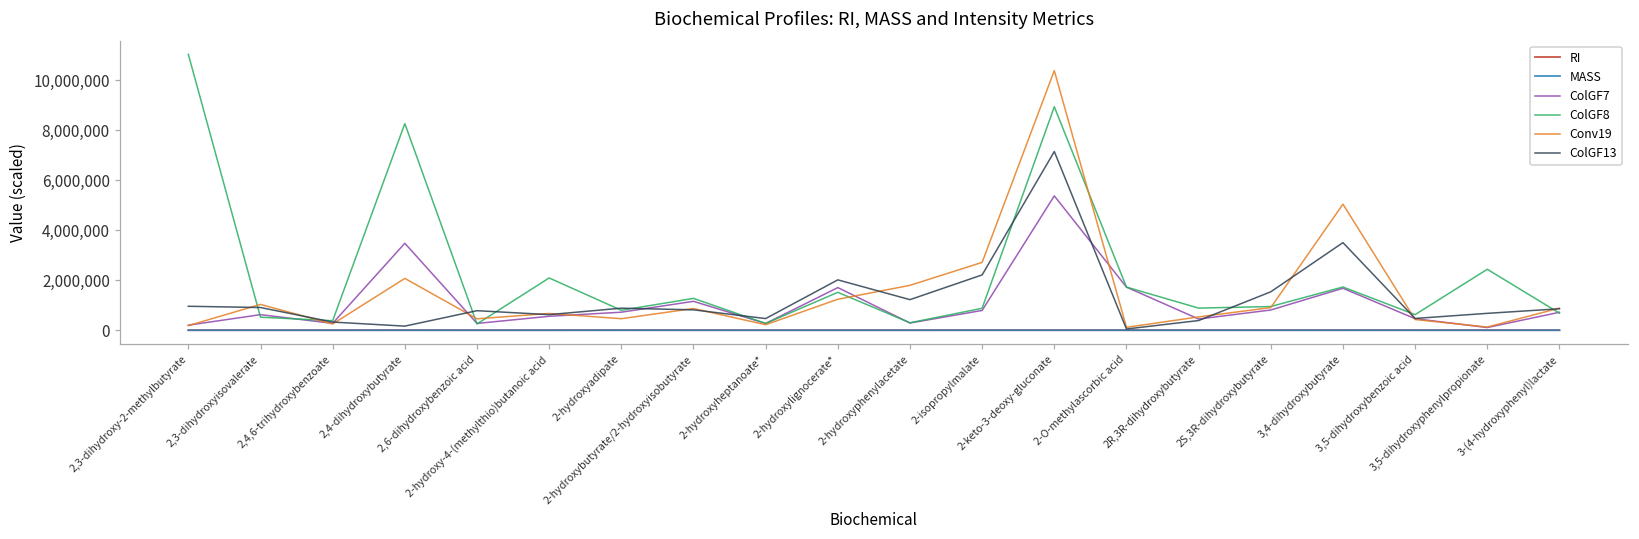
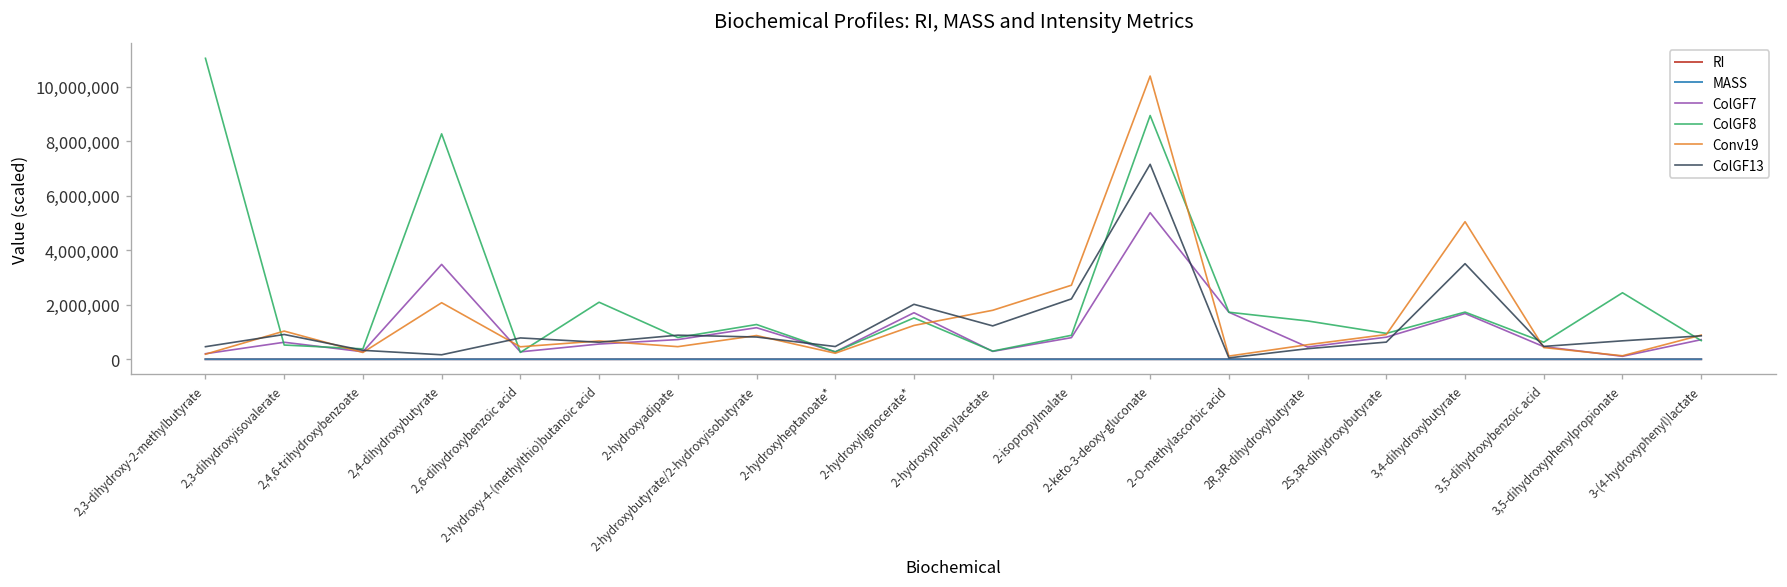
  {
    "MASS": {
      "2,3-dihydroxy-2-methylbutyrate": "0",
      "2,3-dihydroxyisovalerate": "0",
      "2,4,6-trihydroxybenzoate": "0",
      "2,4-dihydroxybutyrate": "0",
      "2,6-dihydroxybenzoic acid": "0",
      "2-hydroxy-4-(methylthio)butanoic acid": "0",
      "2-hydroxyadipate": "0",
      "2-hydroxybutyrate/2-hydroxyisobutyrate": "0",
      "2-hydroxyheptanoate*": "0",
      "2-hydroxylignocerate*": "0",
      "2-hydroxyphenylacetate": "0",
      "2-isopropylmalate": "0",
      "2-keto-3-deoxy-gluconate": "0",
      "2R,3R-dihydroxybutyrate": "0",
      "2S,3R-dihydroxybutyrate": "0",
      "3,4-dihydroxybutyrate": "0",
      "3,5-dihydroxybenzoic acid": "0",
      "3-(4-hydroxyphenyl)lactate": "0"
    },
    "ColGF7": {
      "2,4-dihydroxybutyrate": "3,500,000",
      "2-hydroxybutyrate/2-hydroxyisobutyrate": "1,200,000",
      "2-hydroxylignocerate*": "1,700,000",
      "2-keto-3-deoxy-gluconate": "5,400,000"
    },
    "ColGF8": {
      "2,3-dihydroxy-2-methylbutyrate": "11,000,000",
      "2,4-dihydroxybutyrate": "8,300,000",
      "2-hydroxy-4-(methylthio)butanoic acid": "2,100,000",
      "2-hydroxybutyrate/2-hydroxyisobutyrate": "1,300,000",
      "2-hydroxylignocerate*": "1,500,000",
      "2-keto-3-deoxy-gluconate": "8,900,000",
-     "2R,3R-dihydroxybutyrate": "900,000",
+     "2R,3R-dihydroxybutyrate": "1,400,000",
      "3,5-dihydroxybenzoic acid": "600,000",
      "3,5-dihydroxyphenylpropionate": "2,400,000"
    },
    "Conv19": {
      "2,3-dihydroxyisovalerate": "1,000,000",
      "2,4-dihydroxybutyrate": "2,100,000",
      "2,6-dihydroxybenzoic acid": "500,000",
      "2-hydroxyadipate": "500,000",
      "2-hydroxylignocerate*": "1,200,000",
      "2-hydroxyphenylacetate": "1,800,000",
      "2-isopropylmalate": "2,700,000",
      "2-keto-3-deoxy-gluconate": "10,400,000",
      "3,4-dihydroxybutyrate": "5,000,000"
    },
    "ColGF13": {
-     "2,3-dihydroxy-2-methylbutyrate": "1,000,000",
+     "2,3-dihydroxy-2-methylbutyrate": "500,000",
      "2,3-dihydroxyisovalerate": "900,000",
      "2,4-dihydroxybutyrate": "200,000",
      "2,6-dihydroxybenzoic acid": "800,000",
      "2-hydroxyheptanoate*": "500,000",
      "2-hydroxylignocerate*": "2,000,000",
      "2-hydroxyphenylacetate": "1,200,000",
      "2-isopropylmalate": "2,200,000",
      "2-keto-3-deoxy-gluconate": "7,200,000",
-     "2S,3R-dihydroxybutyrate": "1,500,000",
+     "2S,3R-dihydroxybutyrate": "600,000",
      "3,4-dihydroxybutyrate": "3,500,000",
      "3,5-dihydroxyphenylpropionate": "700,000"
    }
  }
